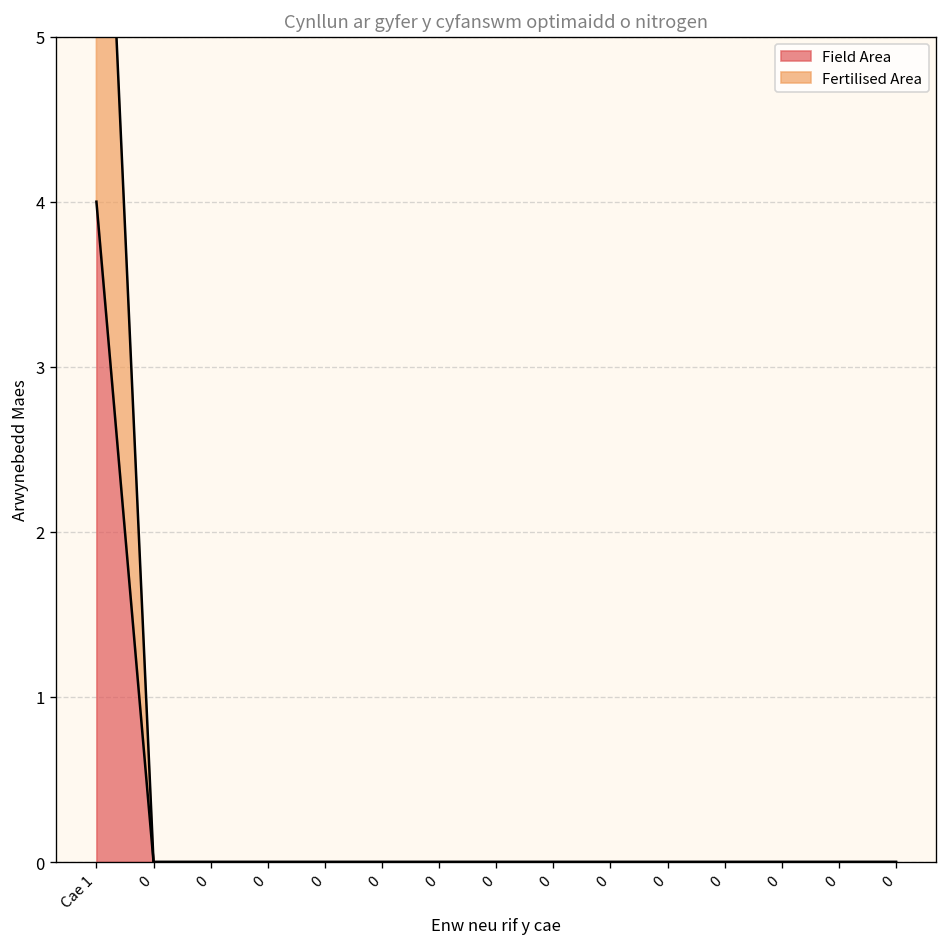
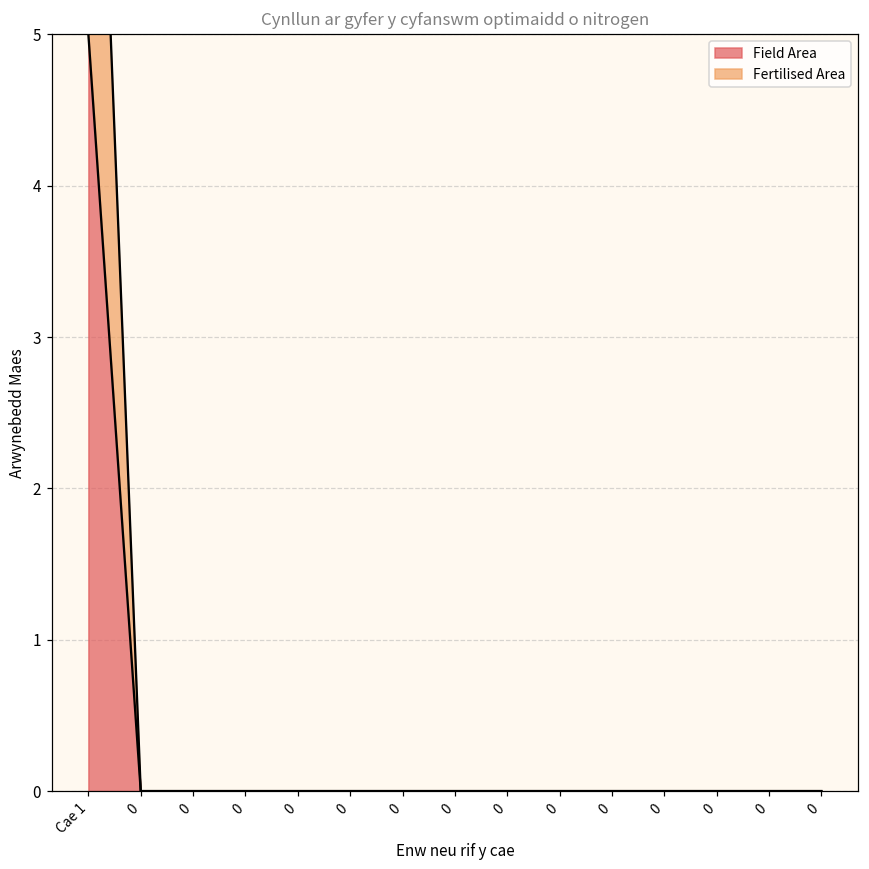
  {
    "Field Area": {
-     "Cae 1": 4
+     "Cae 1": 5
    }
  }
